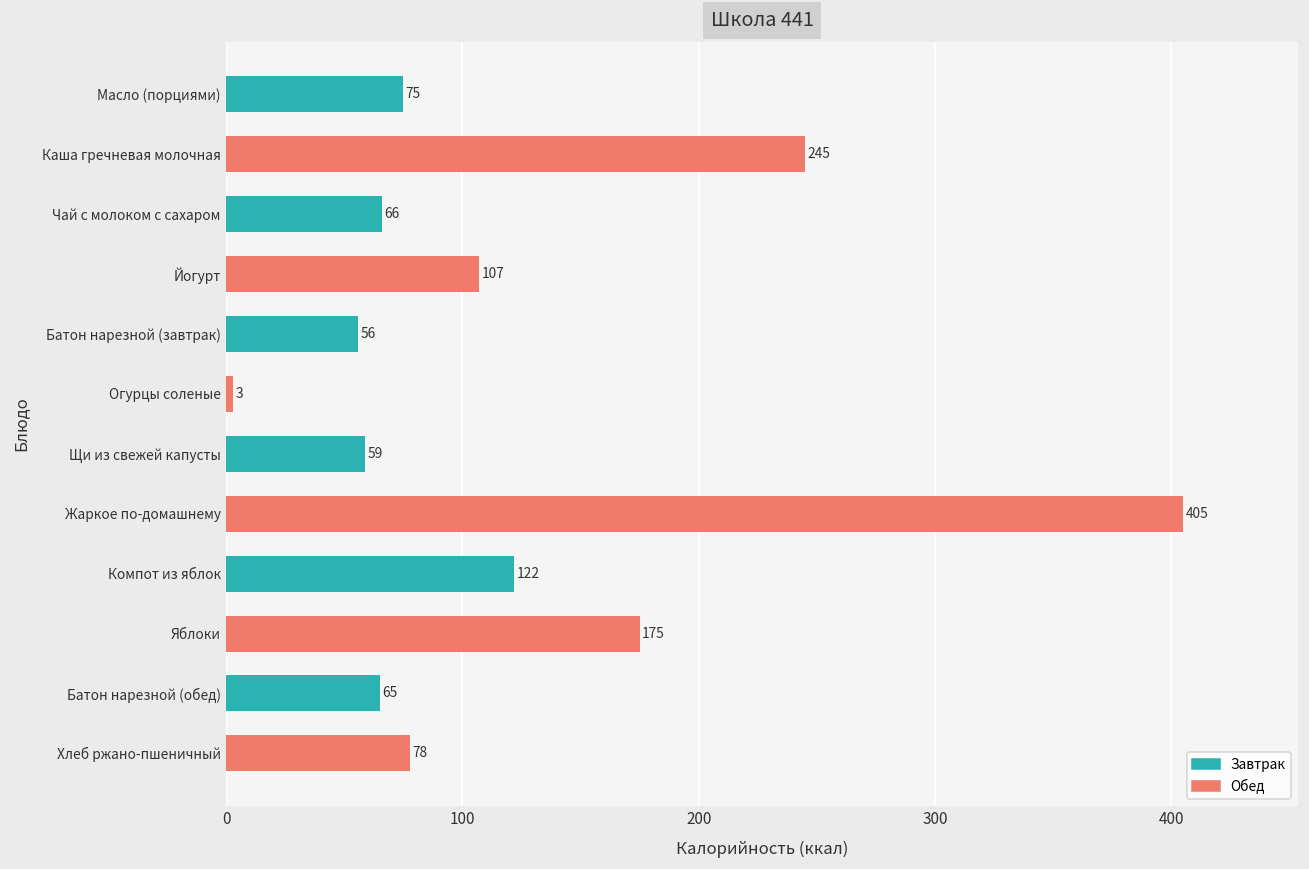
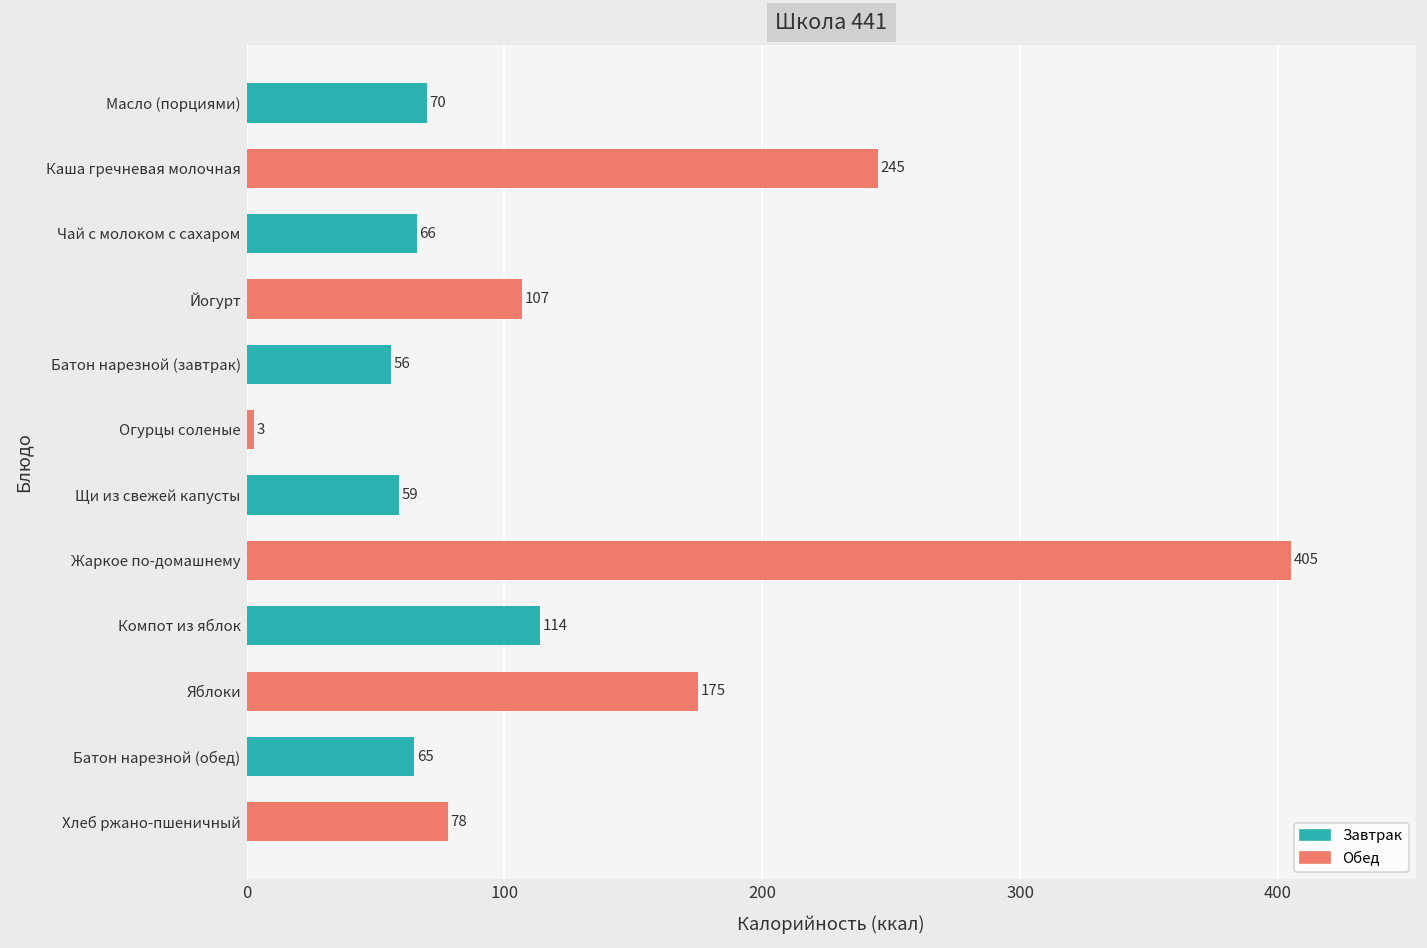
  {
-   "Масло (порциями)": 75,
+   "Масло (порциями)": 70,
    "Каша гречневая молочная": 245,
    "Чай с молоком с сахаром": 66,
    "Йогурт": 107,
    "Батон нарезной (завтрак)": 56,
    "Огурцы соленые": 3,
    "Щи из свежей капусты": 59,
    "Жаркое по-домашнему": 405,
-   "Компот из яблок": 122,
+   "Компот из яблок": 114,
    "Яблоки": 175,
    "Батон нарезной (обед)": 65,
    "Хлеб ржано-пшеничный": 78
  }
